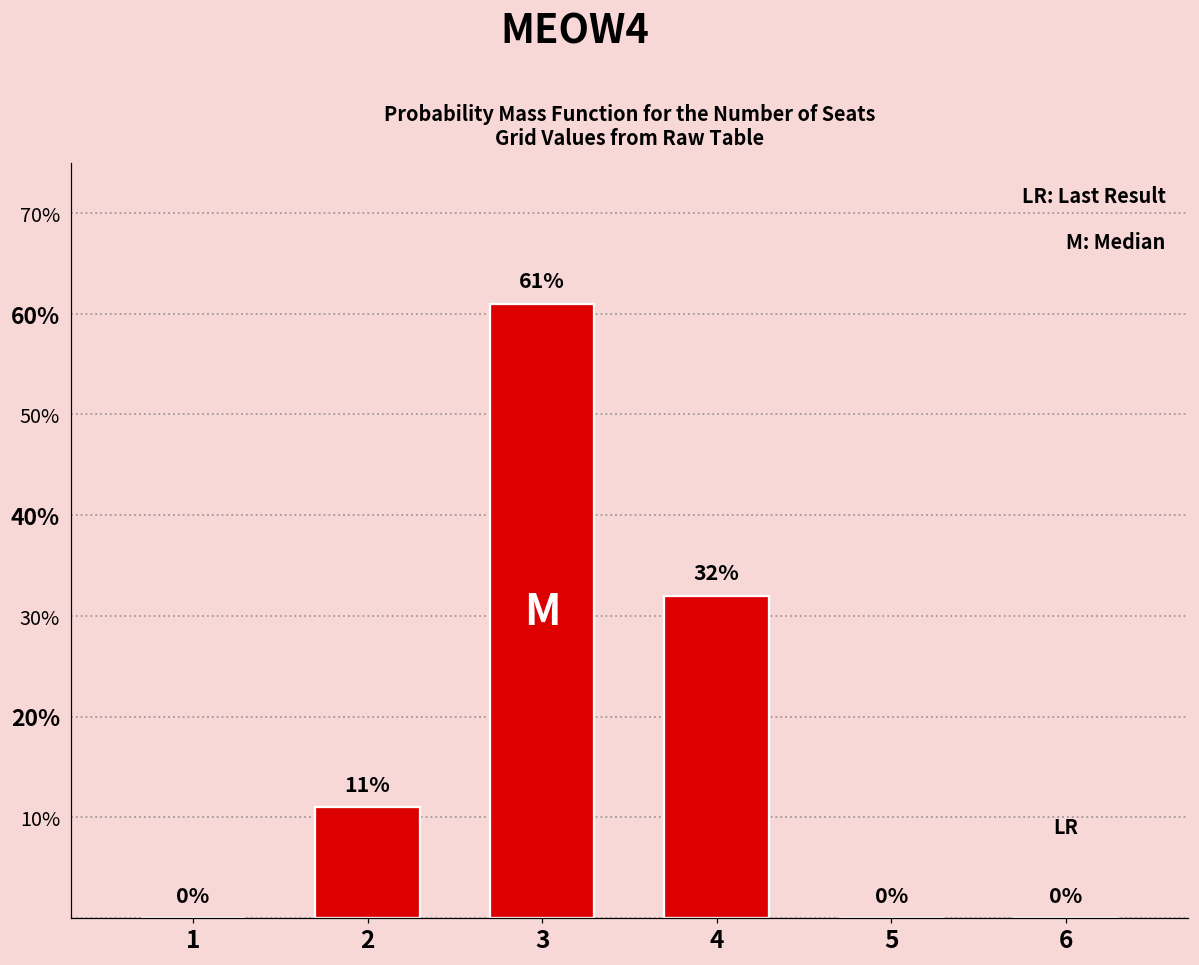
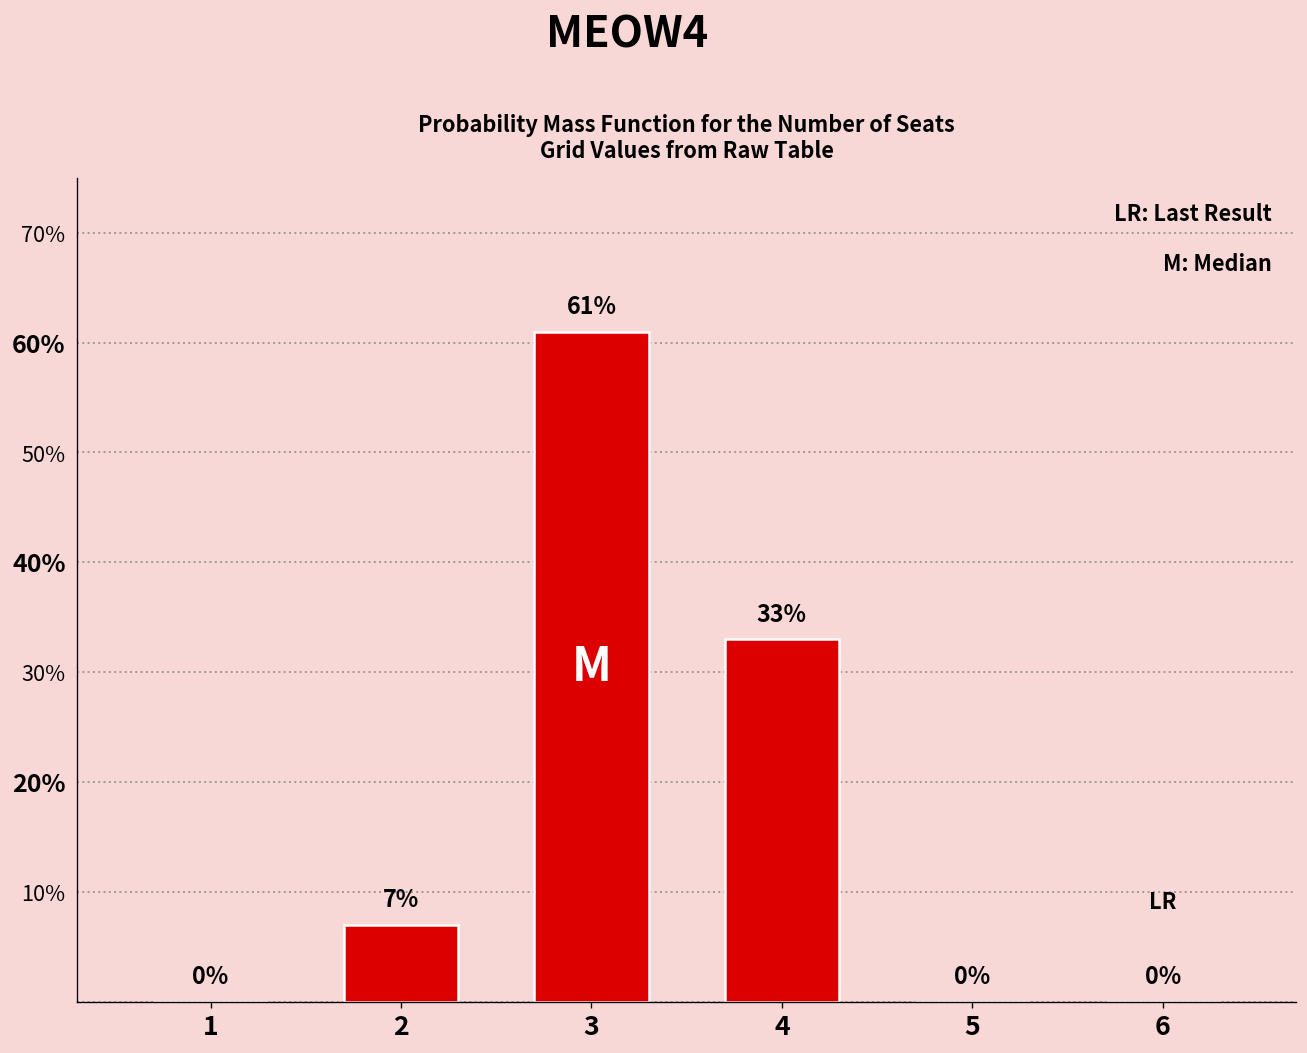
  {
    "1": "0%",
-   "2": "11%",
+   "2": "7%",
    "3": "61%",
-   "4": "32%",
+   "4": "33%",
    "5": "0%",
    "6": "0%"
  }
